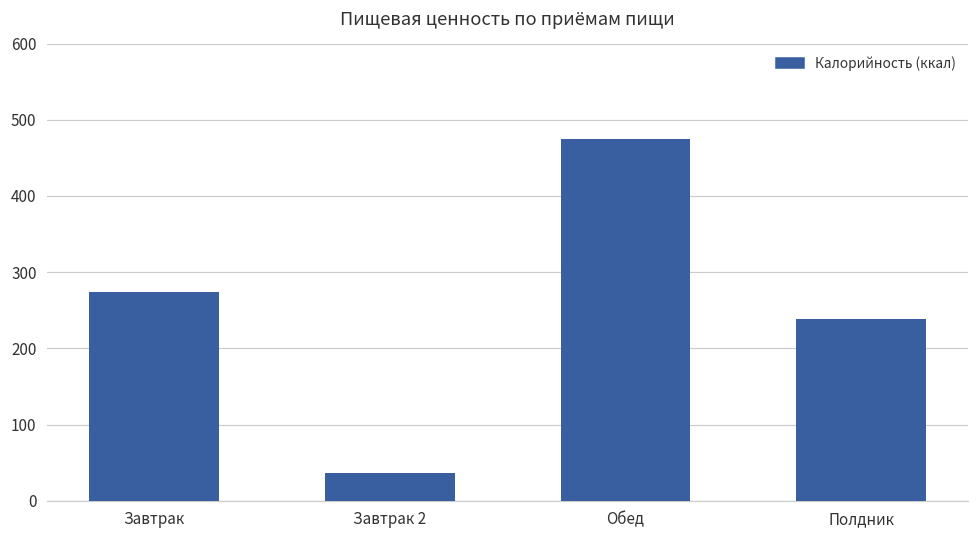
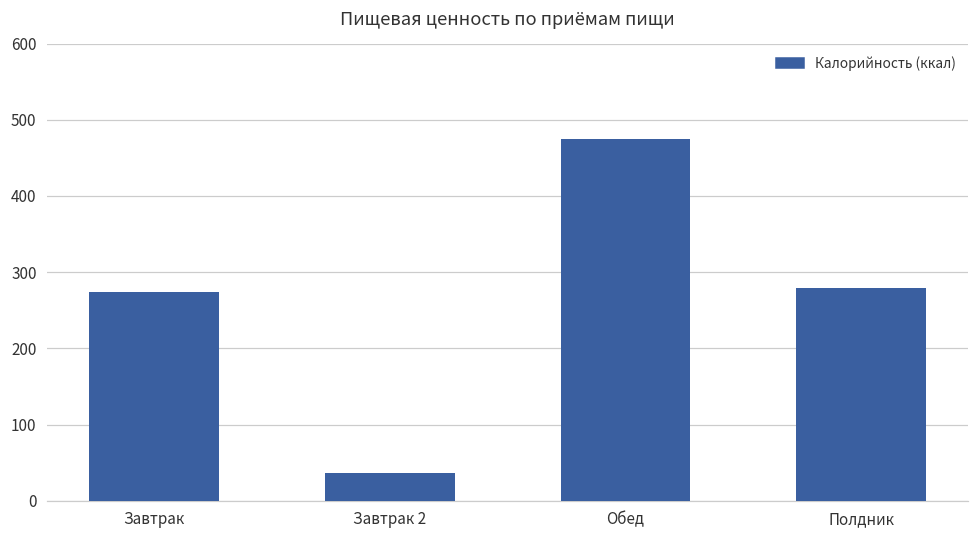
  {
    "Завтрак": 270,
    "Завтрак 2": 40,
    "Обед": 480,
-   "Полдник": 240
+   "Полдник": 280
  }
